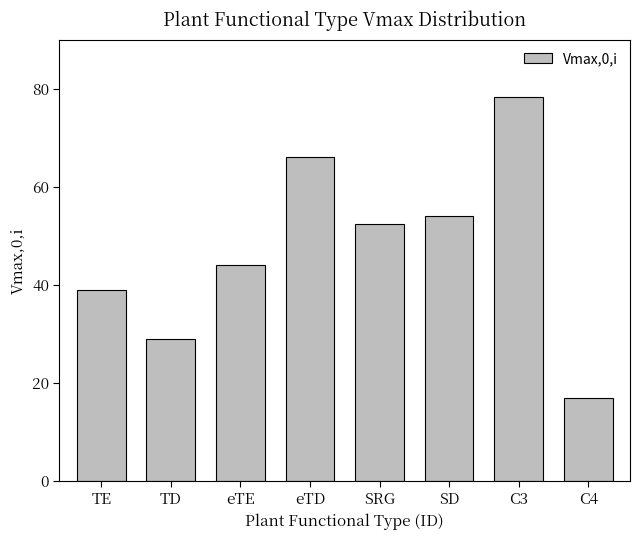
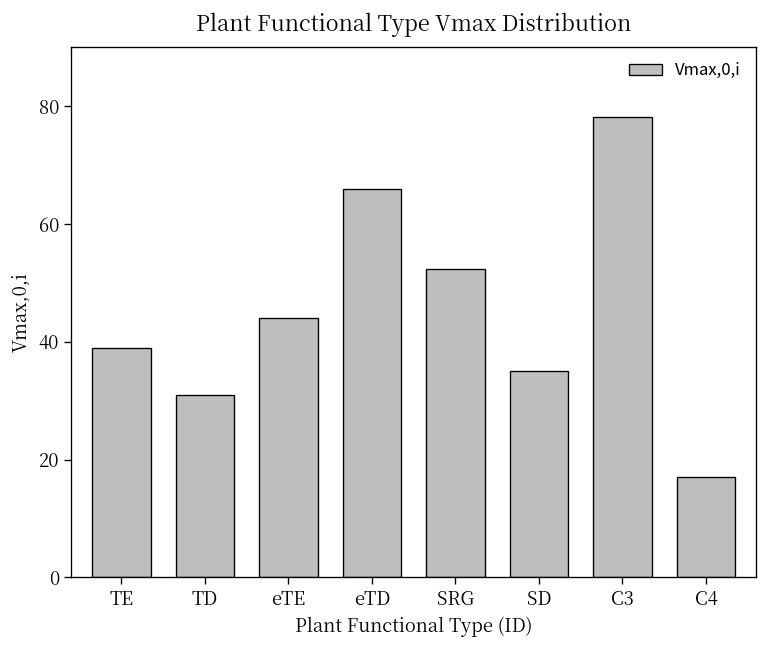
  {
    "TE": 39,
-   "TD": 29,
+   "TD": 31,
    "eTE": 44,
    "eTD": 66,
    "SRG": 52,
-   "SD": 54,
+   "SD": 35,
    "C3": 78,
    "C4": 17
  }
